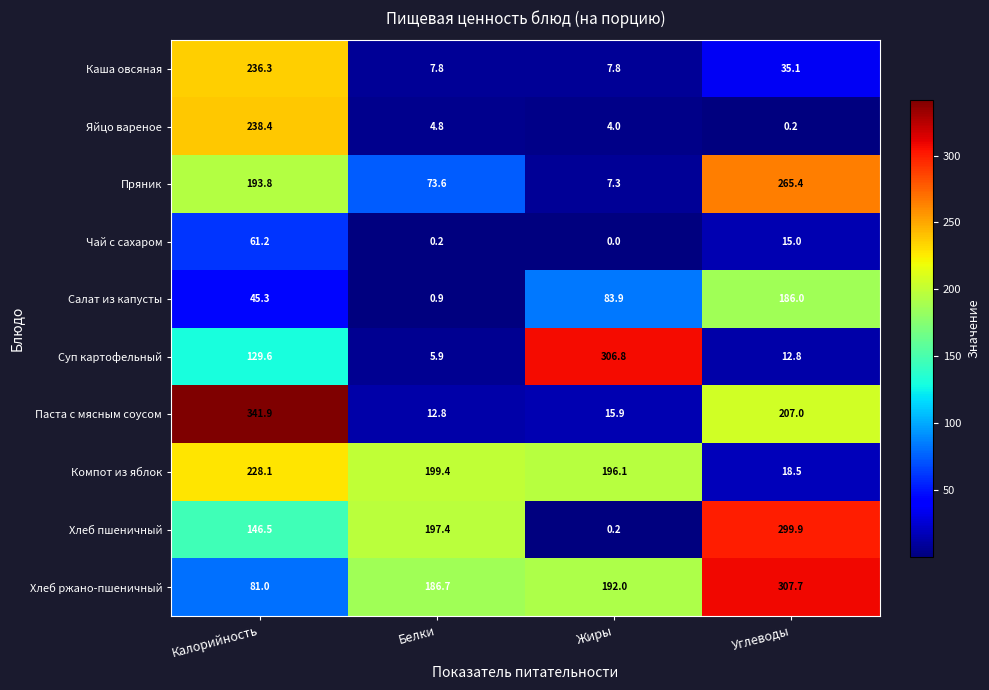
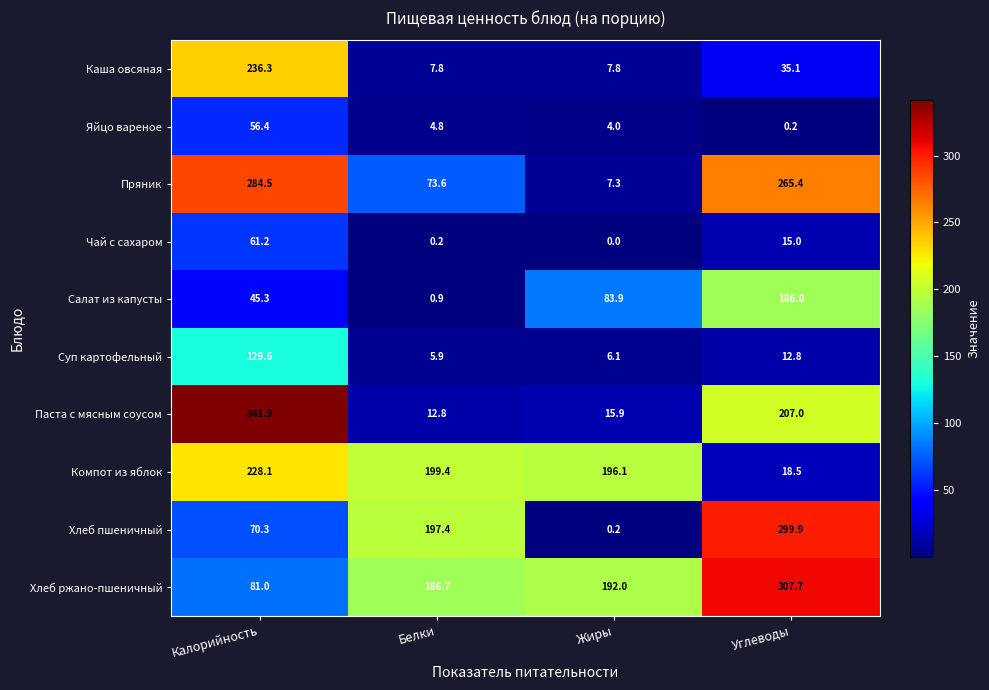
  {
    "Каша овсяная": {
      "Калорийность": 236.3,
      "Белки": 7.8,
      "Жиры": 7.8,
      "Углеводы": 35.1
    },
    "Яйцо вареное": {
-     "Калорийность": 238.4,
+     "Калорийность": 56.4,
      "Белки": 4.8,
      "Жиры": 4.0,
      "Углеводы": 0.2
    },
    "Пряник": {
-     "Калорийность": 193.8,
+     "Калорийность": 284.5,
      "Белки": 73.6,
      "Жиры": 7.3,
      "Углеводы": 265.4
    },
    "Чай с сахаром": {
      "Калорийность": 61.2,
      "Белки": 0.2,
      "Жиры": 0.0,
      "Углеводы": 15.0
    },
    "Салат из капусты": {
      "Калорийность": 45.3,
      "Белки": 0.9,
      "Жиры": 83.9,
      "Углеводы": 186.0
    },
    "Суп картофельный": {
      "Калорийность": 129.6,
      "Белки": 5.9,
-     "Жиры": 306.8,
+     "Жиры": 6.1,
      "Углеводы": 12.8
    },
    "Паста с мясным соусом": {
      "Калорийность": 341.9,
      "Белки": 12.8,
      "Жиры": 15.9,
      "Углеводы": 207.0
    },
    "Компот из яблок": {
      "Калорийность": 228.1,
      "Белки": 199.4,
      "Жиры": 196.1,
      "Углеводы": 18.5
    },
    "Хлеб пшеничный": {
-     "Калорийность": 146.5,
+     "Калорийность": 70.3,
      "Белки": 197.4,
      "Жиры": 0.2,
      "Углеводы": 299.9
    },
    "Хлеб ржано-пшеничный": {
      "Калорийность": 81.0,
      "Белки": 186.7,
      "Жиры": 192.0,
      "Углеводы": 307.7
    }
  }
